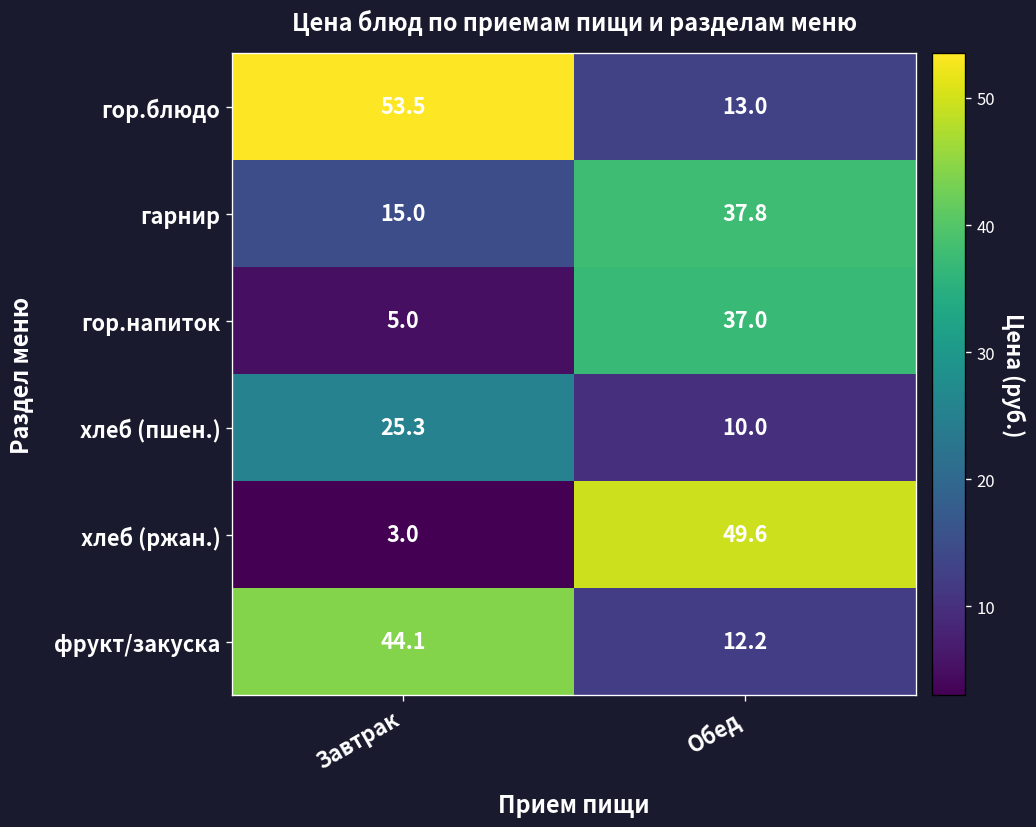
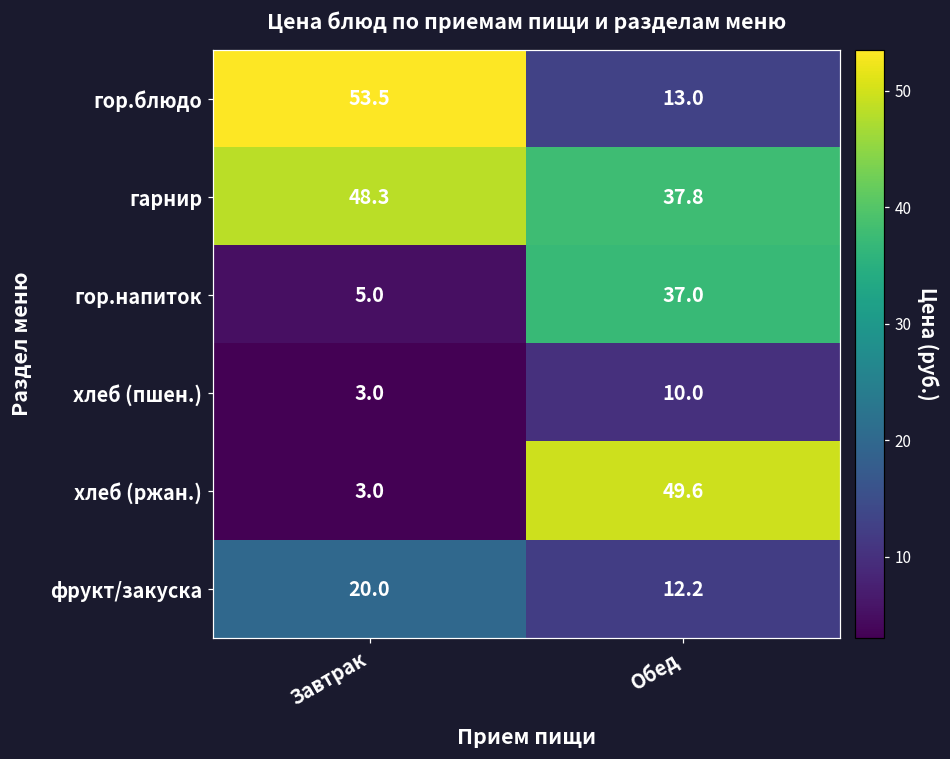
  {
    "гор.блюдо": {
      "Завтрак": 53.5,
      "Обед": 13.0
    },
    "гарнир": {
-     "Завтрак": 15.0,
+     "Завтрак": 48.3,
      "Обед": 37.8
    },
    "гор.напиток": {
      "Завтрак": 5.0,
      "Обед": 37.0
    },
    "хлеб (пшен.)": {
-     "Завтрак": 25.3,
+     "Завтрак": 3.0,
      "Обед": 10.0
    },
    "хлеб (ржан.)": {
      "Завтрак": 3.0,
      "Обед": 49.6
    },
    "фрукт/закуска": {
-     "Завтрак": 44.1,
+     "Завтрак": 20.0,
      "Обед": 12.2
    }
  }
